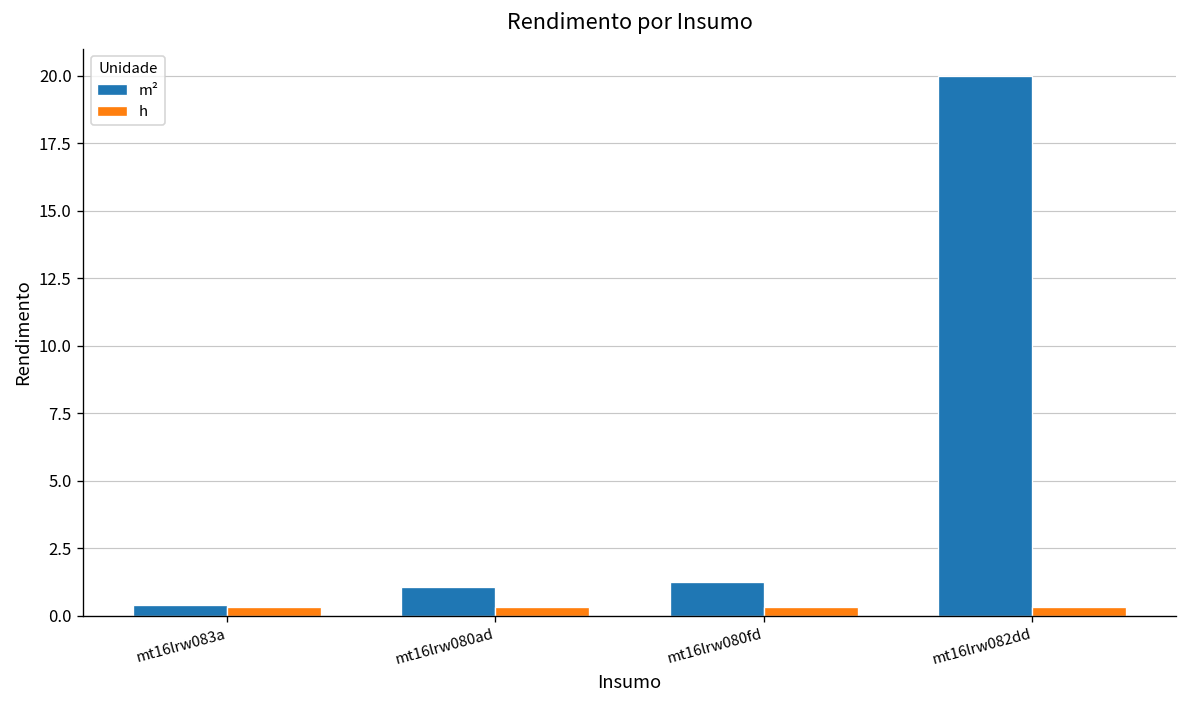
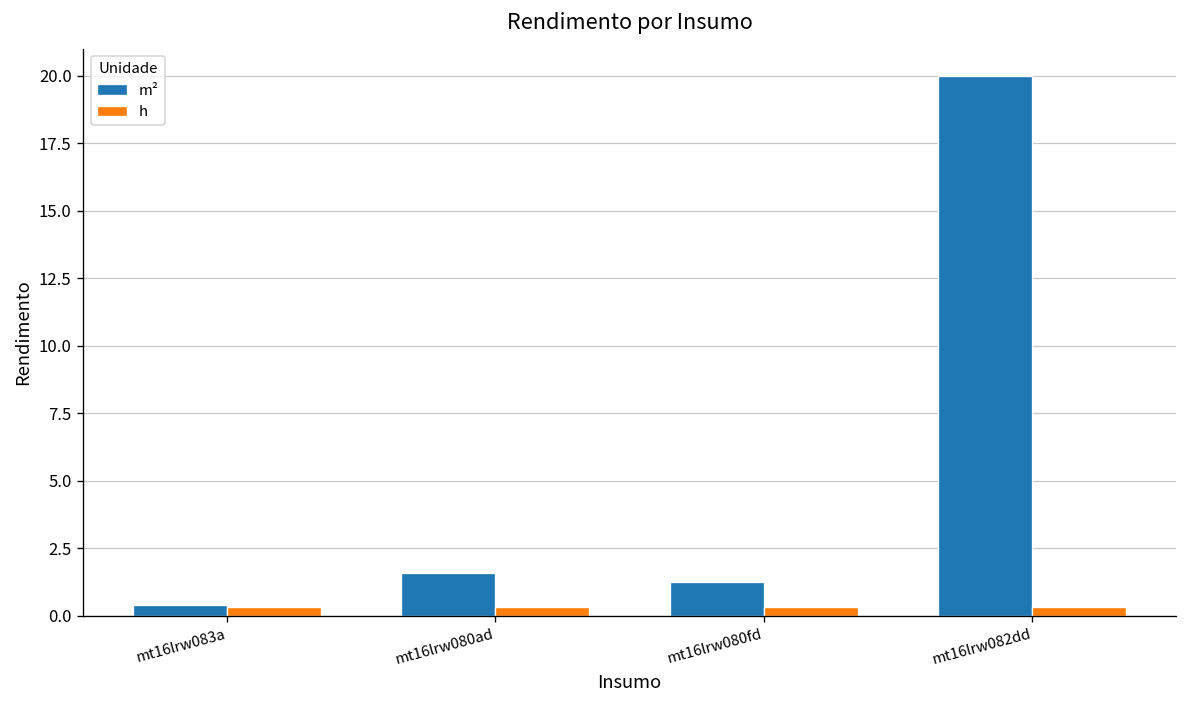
  {
    "m²": {
      "mt16lrw083a": 0.4,
-     "mt16lrw080ad": 1.1,
+     "mt16lrw080ad": 1.6,
      "mt16lrw080fd": 1.3,
      "mt16lrw082dd": 20.0
    },
    "h": {
      "mt16lrw083a": 0.3,
      "mt16lrw080ad": 0.3,
      "mt16lrw080fd": 0.3,
      "mt16lrw082dd": 0.3
    }
  }
